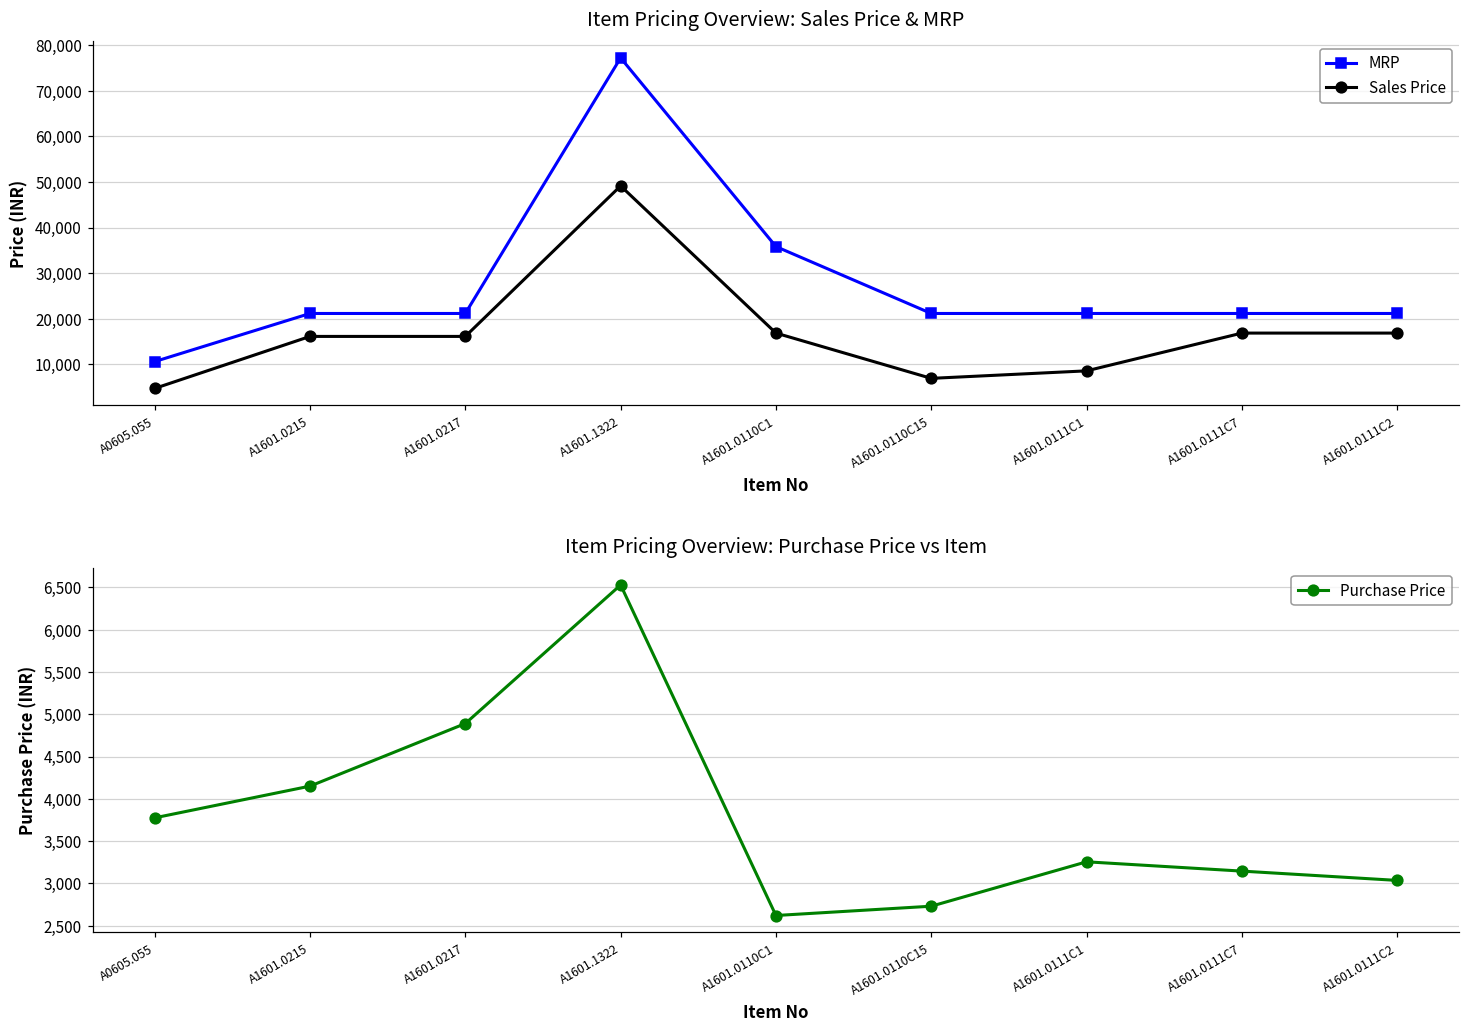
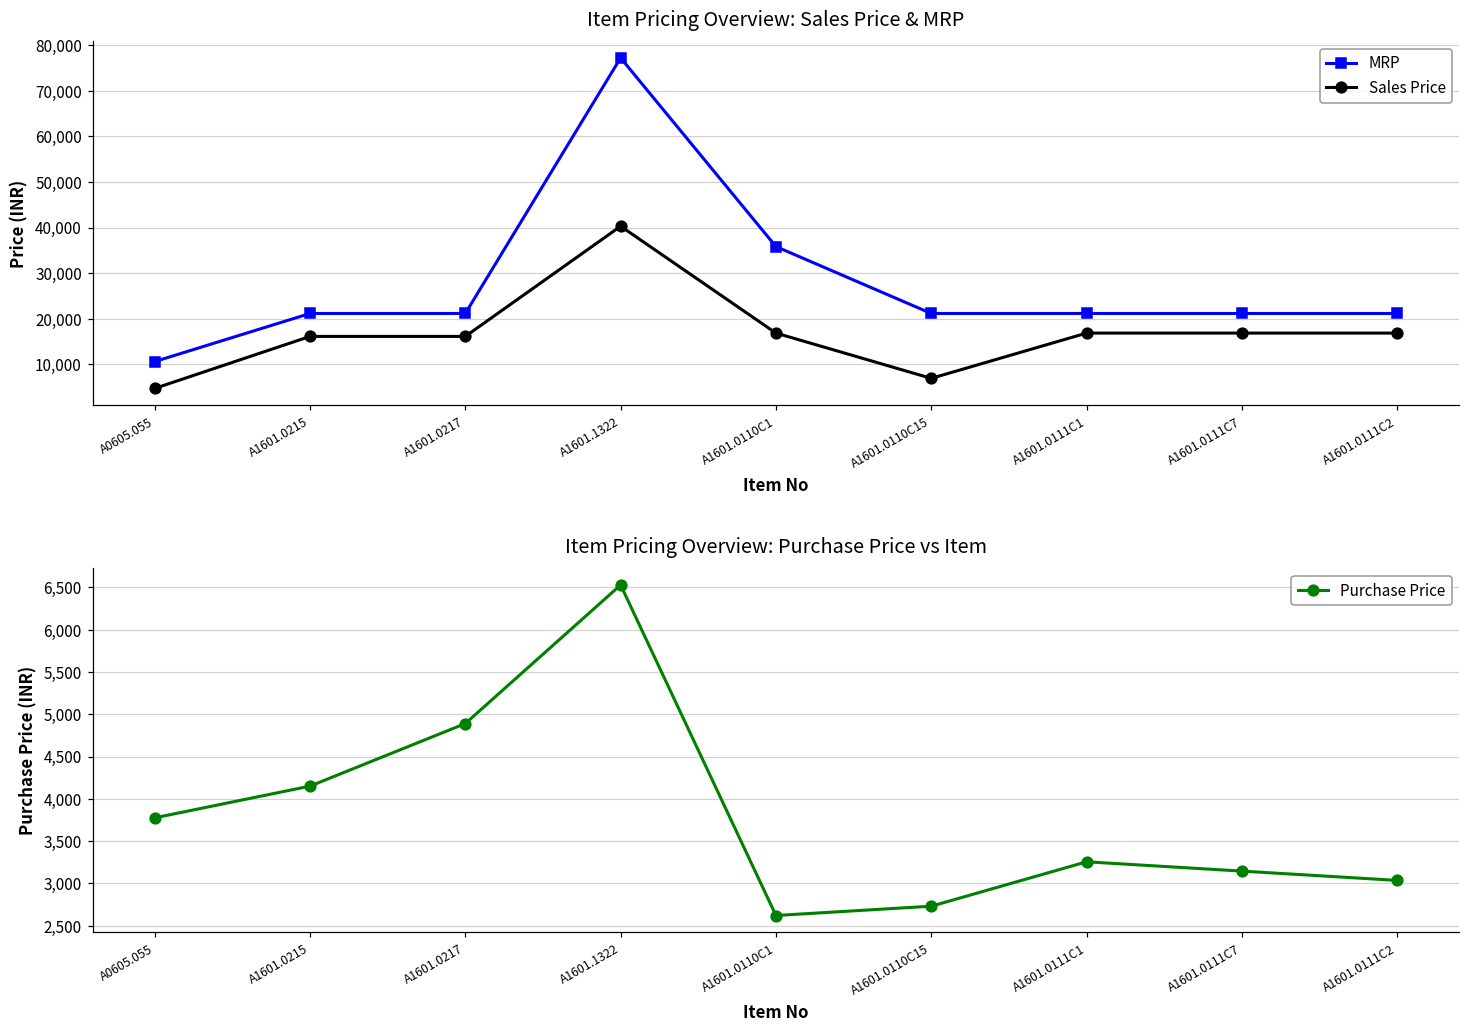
  {
    "Item Pricing Overview: Sales Price & MRP": {
      "MRP": {
        "A0605.055": "11,000",
        "A1601.0215": "21,000",
        "A1601.0217": "21,000",
        "A1601.1322": "77,000",
        "A1601.0110C1": "36,000",
        "A1601.0110C15": "21,000",
        "A1601.0111C1": "21,000",
        "A1601.0111C7": "21,000",
        "A1601.0111C2": "21,000"
      },
      "Sales Price": {
        "A0605.055": "5,000",
        "A1601.0215": "16,000",
        "A1601.0217": "16,000",
-       "A1601.1322": "49,000",
+       "A1601.1322": "40,000",
        "A1601.0110C1": "17,000",
        "A1601.0110C15": "7,000",
-       "A1601.0111C1": "9,000",
+       "A1601.0111C1": "17,000",
        "A1601.0111C7": "17,000",
        "A1601.0111C2": "17,000"
      }
    },
    "Item Pricing Overview: Purchase Price vs Item": {
      "A0605.055": "3,800",
      "A1601.0215": "4,200",
      "A1601.0217": "4,900",
      "A1601.1322": "6,500",
      "A1601.0110C1": "2,600",
      "A1601.0110C15": "2,700",
      "A1601.0111C1": "3,300",
      "A1601.0111C7": "3,100",
      "A1601.0111C2": "3,000"
    }
  }
